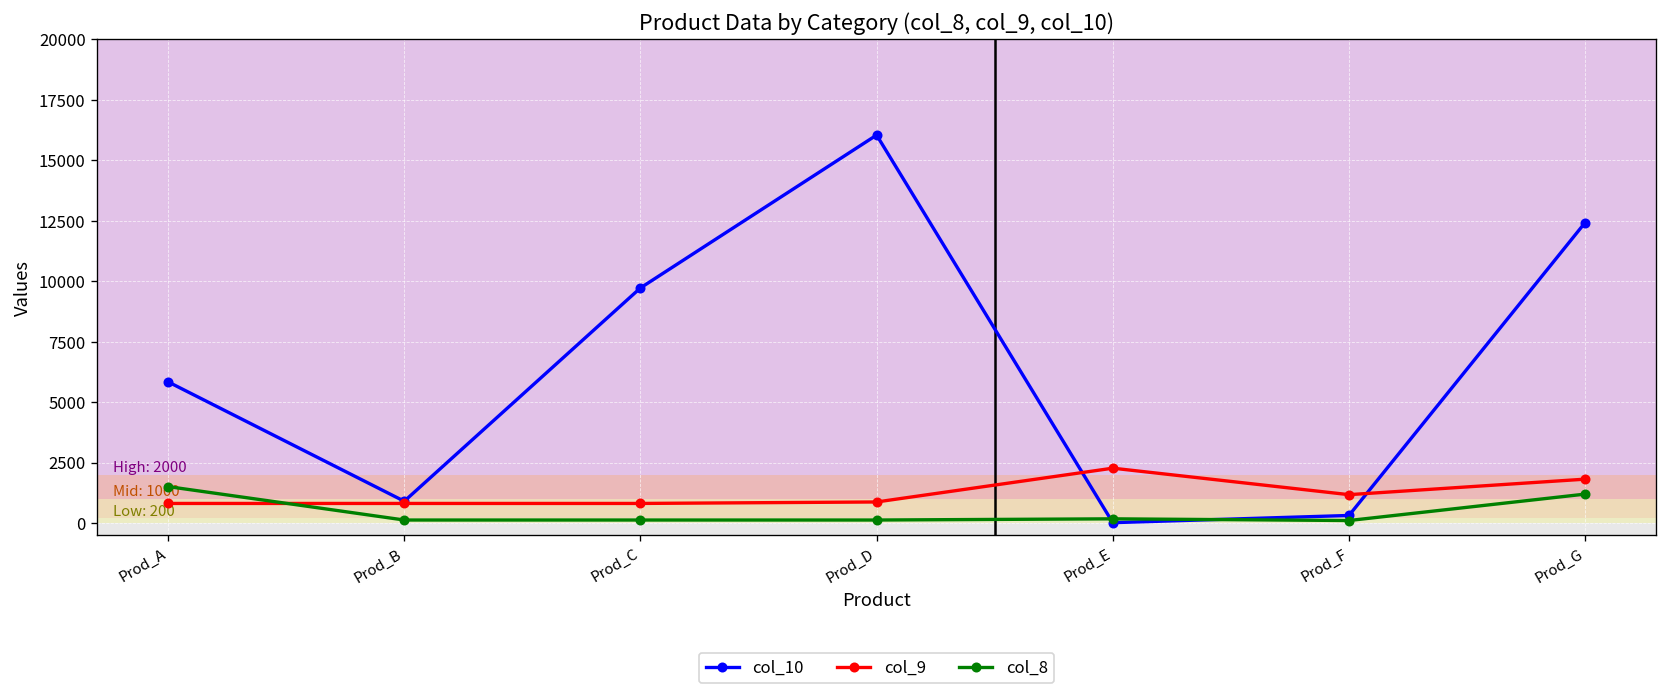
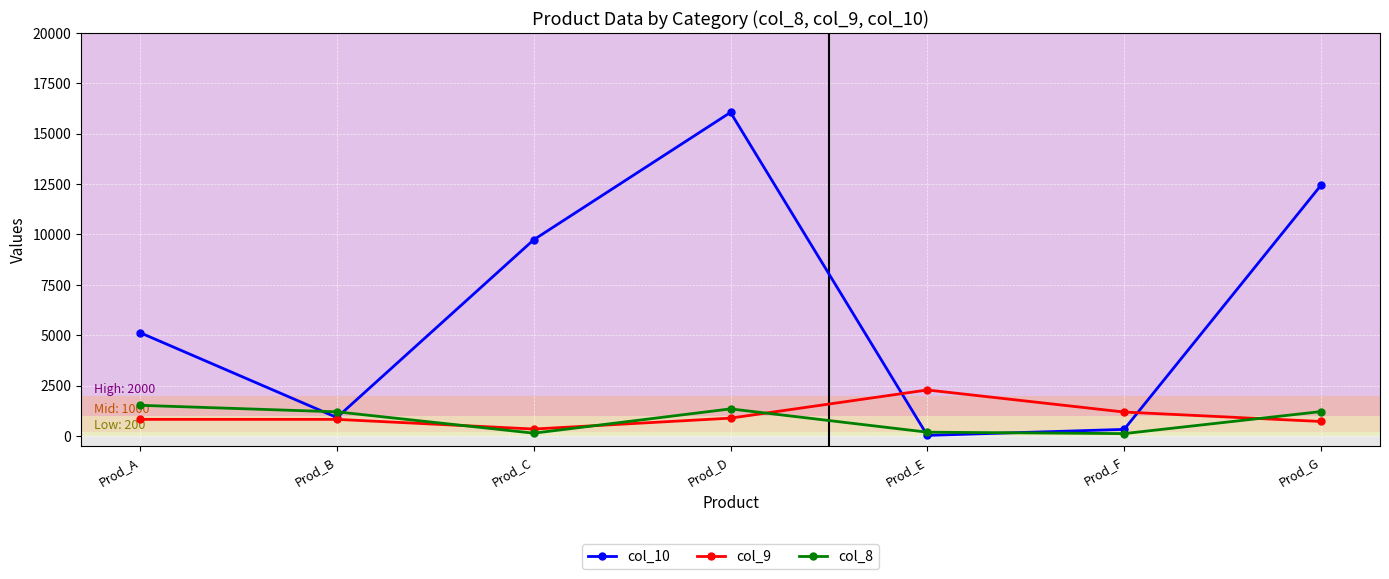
  {
    "col_10": {
-     "Prod_A": 5800,
+     "Prod_A": 5100,
      "Prod_C": 9700,
      "Prod_D": 16000,
      "Prod_E": 0,
      "Prod_F": 300,
      "Prod_G": 12400
    },
    "col_9": {
-     "Prod_C": 800,
+     "Prod_C": 300,
      "Prod_D": 900,
      "Prod_E": 2300,
      "Prod_F": 1200,
-     "Prod_G": 1800
+     "Prod_G": 700
    },
    "col_8": {
-     "Prod_B": 100,
+     "Prod_B": 1200,
      "Prod_C": 100,
-     "Prod_D": 100,
+     "Prod_D": 1300,
      "Prod_E": 200,
      "Prod_F": 100,
      "Prod_G": 1200
    }
  }
